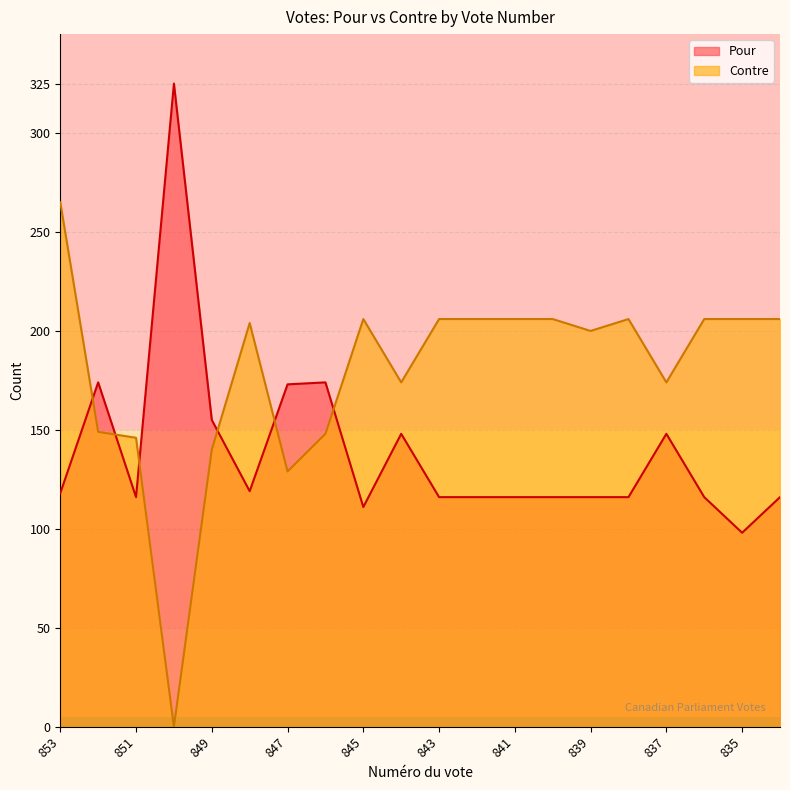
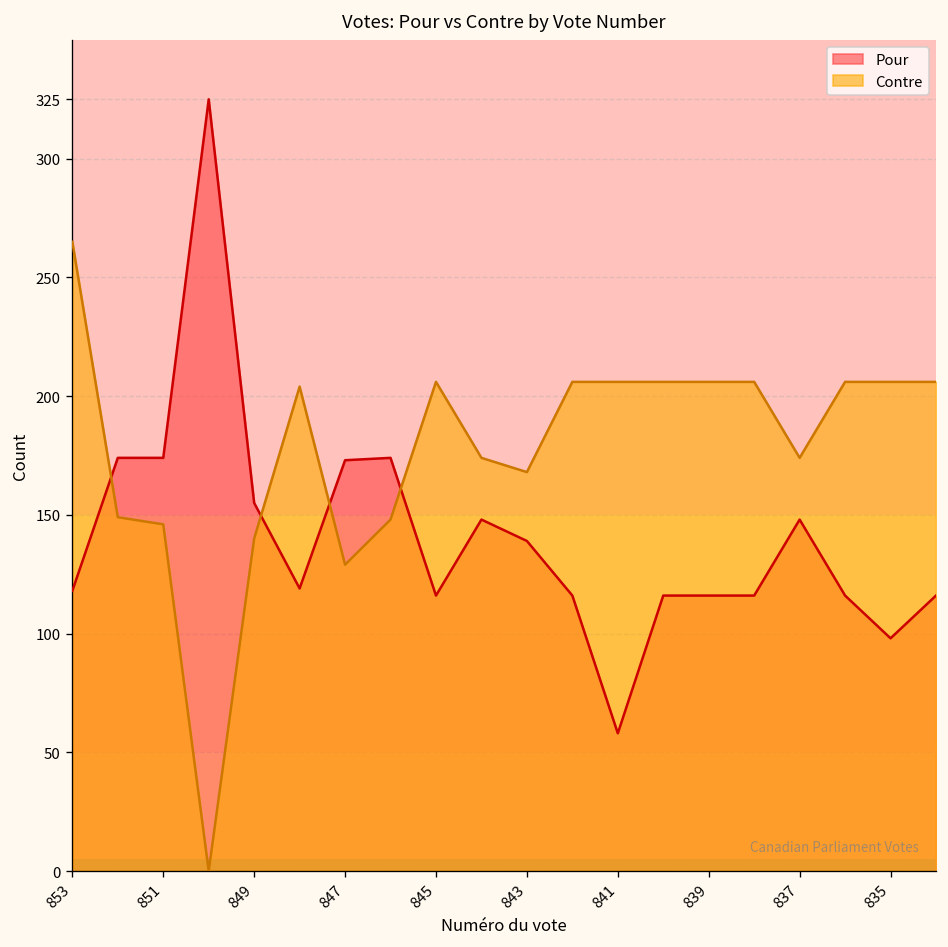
  {
    "Pour": {
      "853": 118,
-     "851": 116,
+     "851": 174,
      "849": 155,
      "847": 173,
-     "845": 111,
-     "843": 116,
-     "841": 116,
+     "845": 116,
+     "843": 139,
+     "841": 58,
      "839": 116,
      "837": 148,
      "835": 98
    },
    "Contre": {
      "853": 265,
      "851": 146,
      "849": 140,
      "847": 129,
      "845": 206,
-     "843": 206,
+     "843": 168,
      "841": 206,
-     "839": 200,
+     "839": 206,
      "837": 174,
      "835": 206
    }
  }
